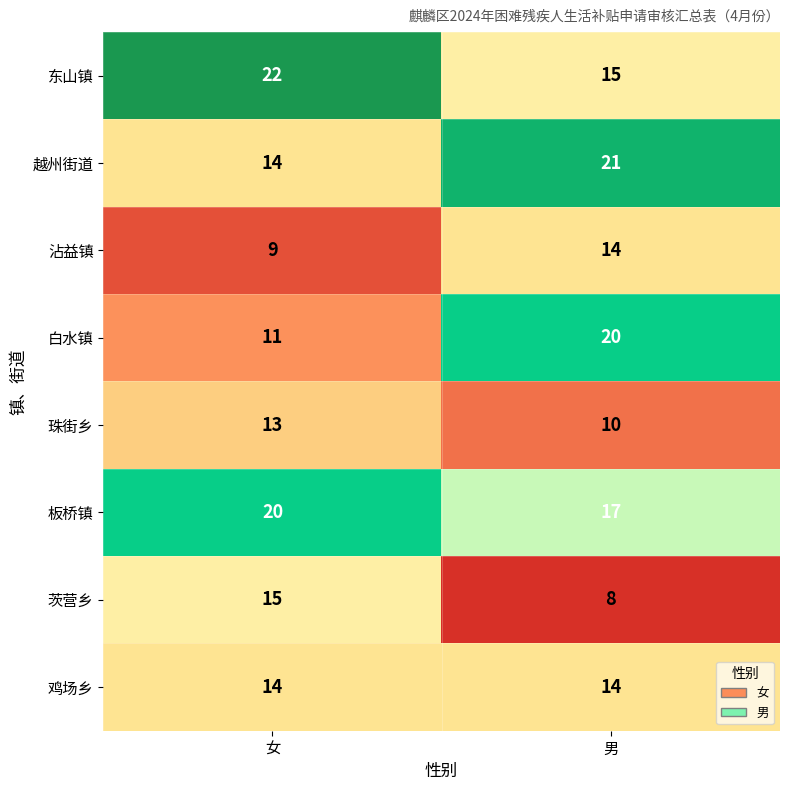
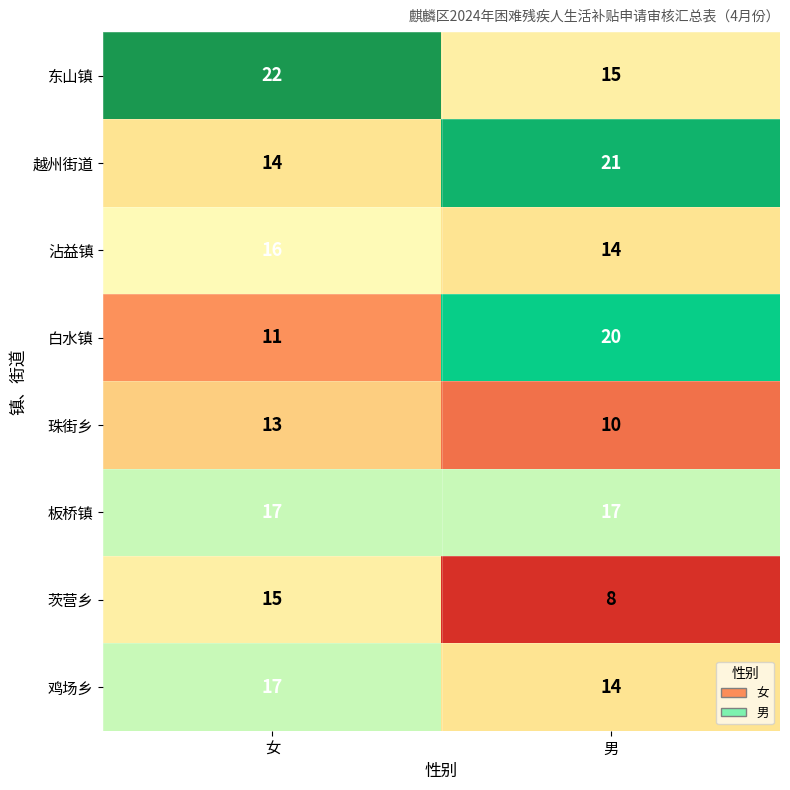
  {
    "东山镇": {
      "女": 22,
      "男": 15
    },
    "越州街道": {
      "女": 14,
      "男": 21
    },
    "沾益镇": {
-     "女": 9,
+     "女": 16,
      "男": 14
    },
    "白水镇": {
      "女": 11,
      "男": 20
    },
    "珠街乡": {
      "女": 13,
      "男": 10
    },
    "板桥镇": {
-     "女": 20,
+     "女": 17,
      "男": 17
    },
    "茨营乡": {
      "女": 15,
      "男": 8
    },
    "鸡场乡": {
-     "女": 14,
+     "女": 17,
      "男": 14
    }
  }
